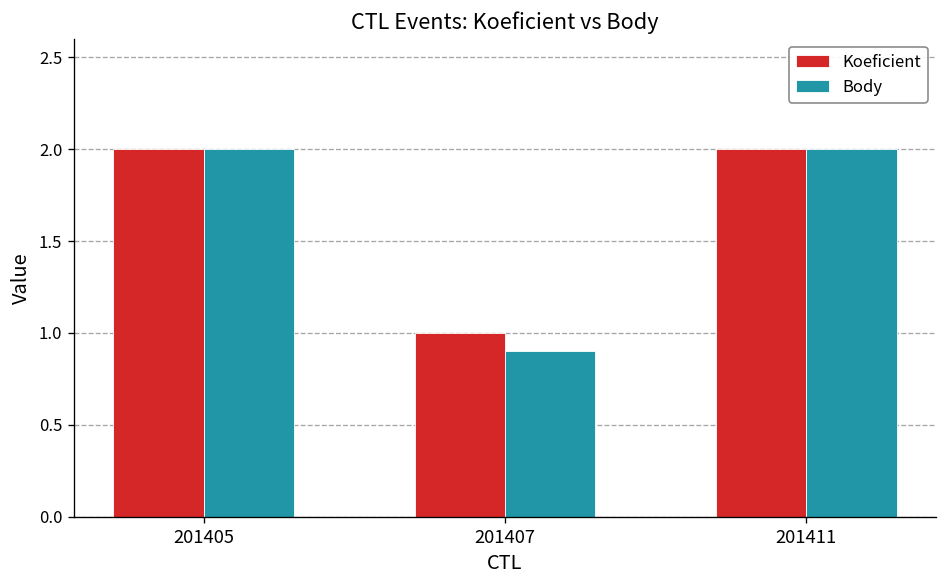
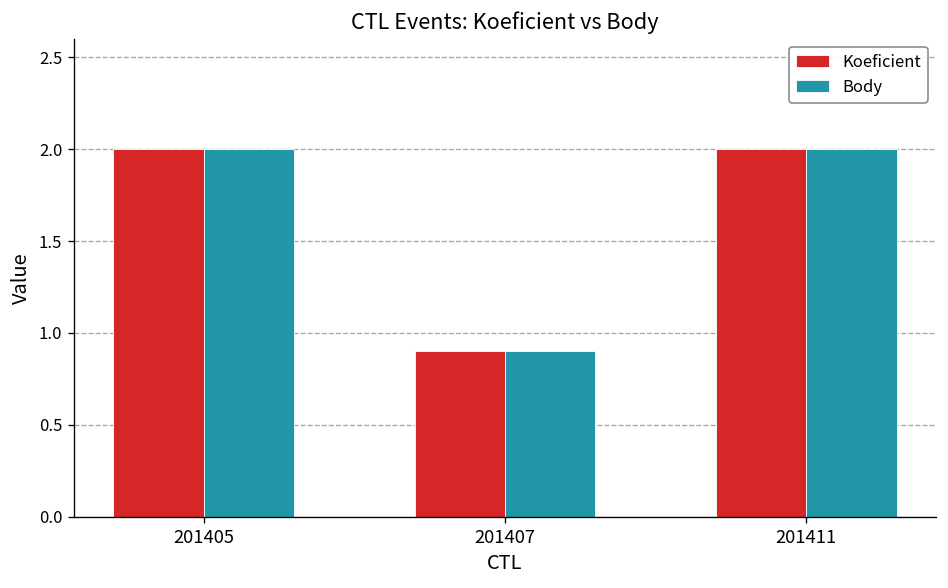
  {
    "Koeficient": {
      "201405": 2.0,
-     "201407": 1.0,
+     "201407": 0.9,
      "201411": 2.0
    },
    "Body": {
      "201405": 2.0,
      "201407": 0.9,
      "201411": 2.0
    }
  }
